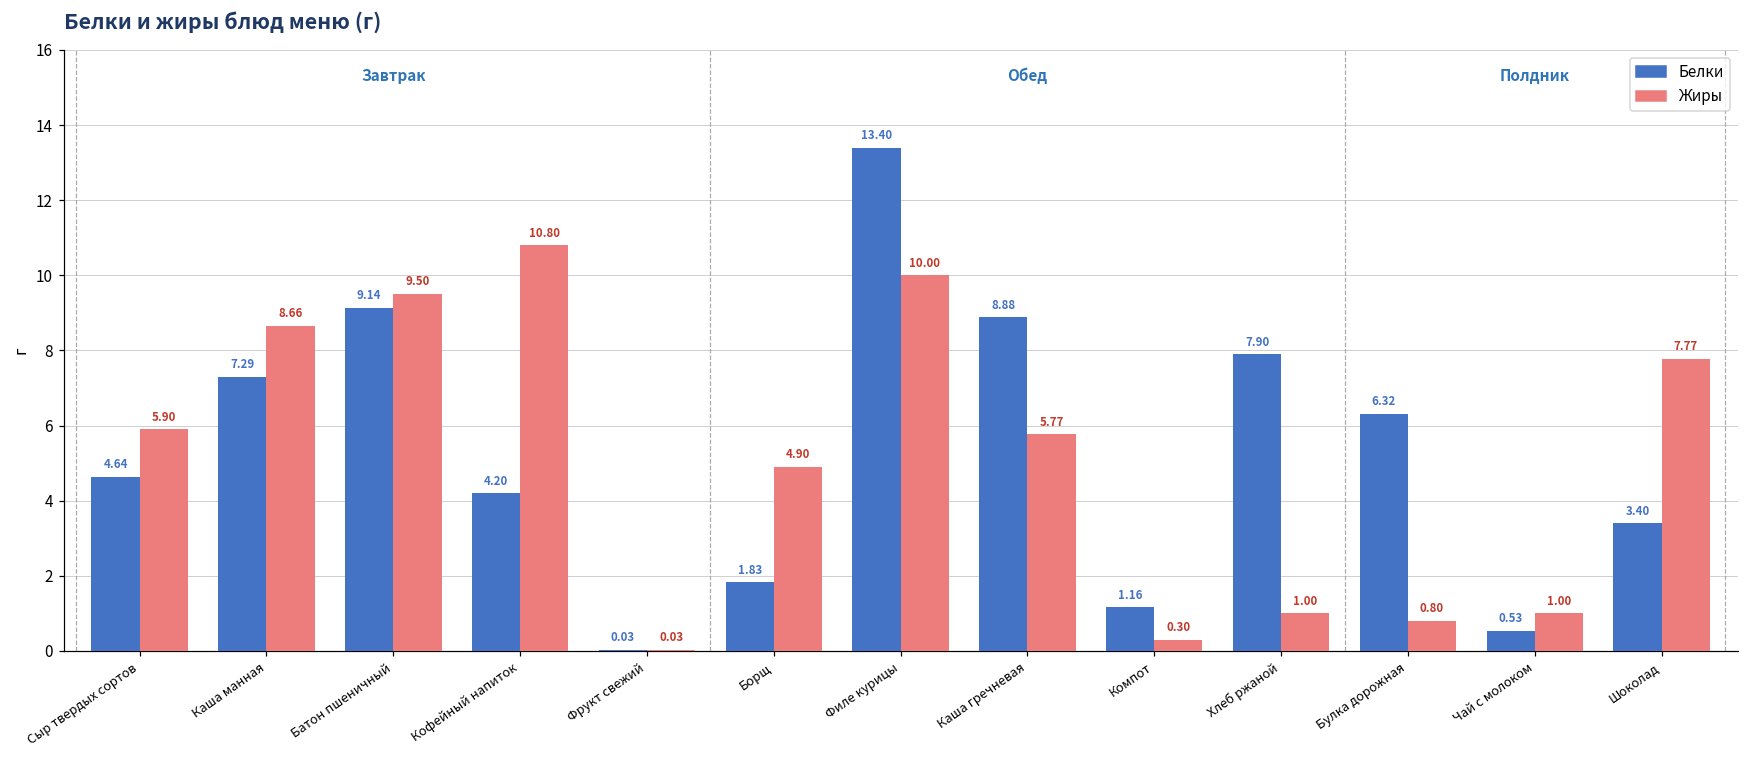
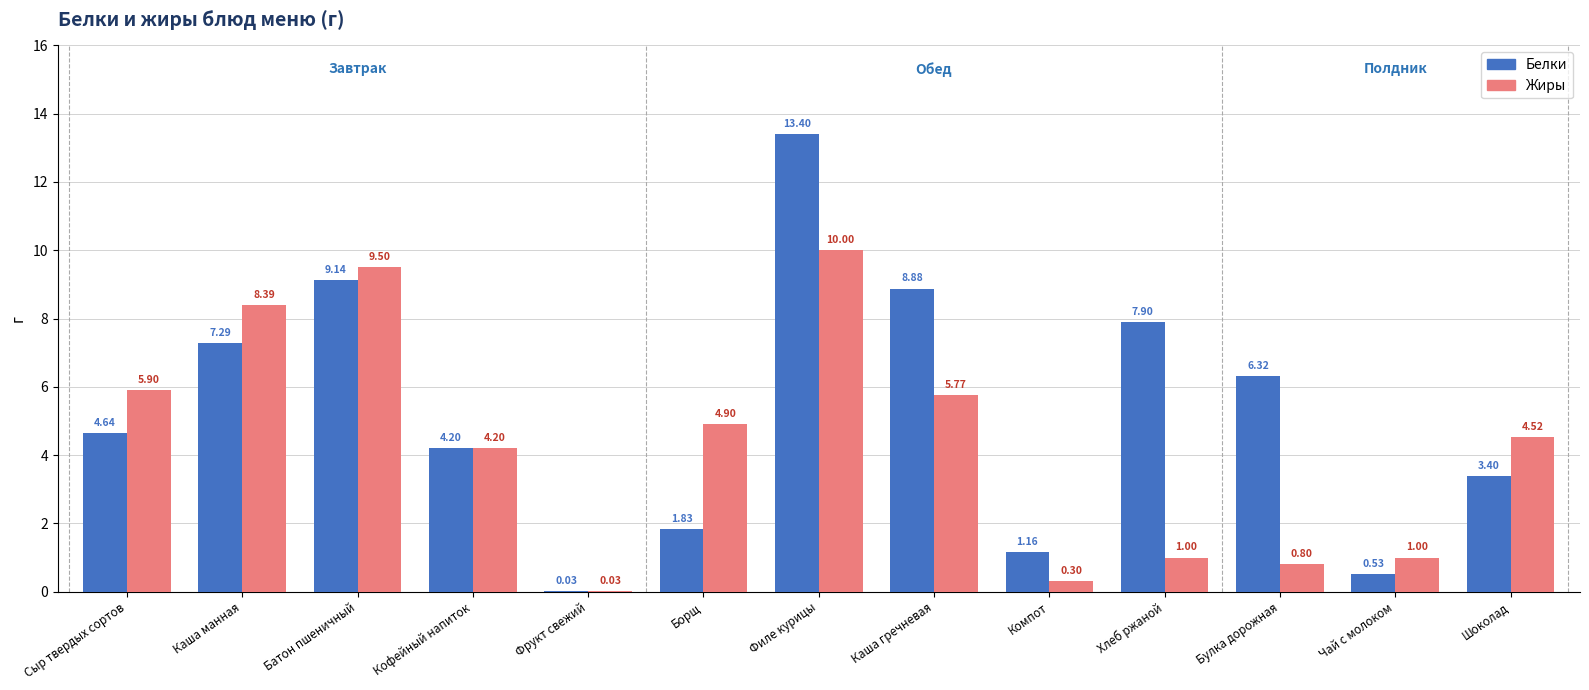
  {
    "Белки": {
      "Сыр твердых сортов": 4.64,
      "Каша манная": 7.29,
      "Батон пшеничный": 9.14,
      "Кофейный напиток": 4.20,
      "Фрукт свежий": 0.03,
      "Борщ": 1.83,
      "Филе курицы": 13.40,
      "Каша гречневая": 8.88,
      "Компот": 1.16,
      "Хлеб ржаной": 7.90,
      "Булка дорожная": 6.32,
      "Чай с молоком": 0.53,
      "Шоколад": 3.40
    },
    "Жиры": {
      "Сыр твердых сортов": 5.90,
-     "Каша манная": 8.66,
+     "Каша манная": 8.39,
      "Батон пшеничный": 9.50,
-     "Кофейный напиток": 10.80,
+     "Кофейный напиток": 4.20,
      "Фрукт свежий": 0.03,
      "Борщ": 4.90,
      "Филе курицы": 10.00,
      "Каша гречневая": 5.77,
      "Компот": 0.30,
      "Хлеб ржаной": 1.00,
      "Булка дорожная": 0.80,
      "Чай с молоком": 1.00,
-     "Шоколад": 7.77
+     "Шоколад": 4.52
    }
  }
